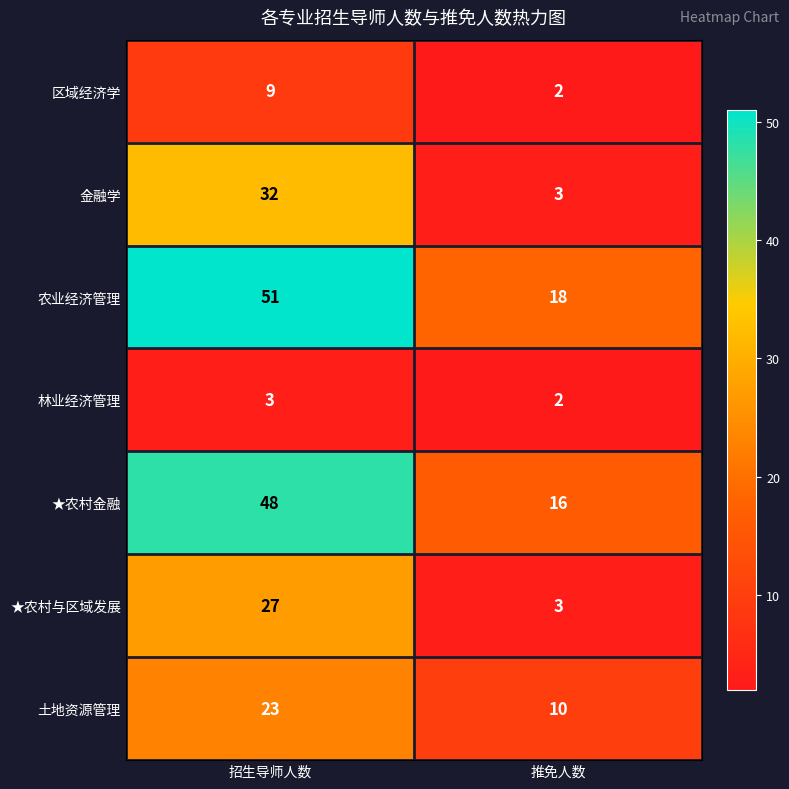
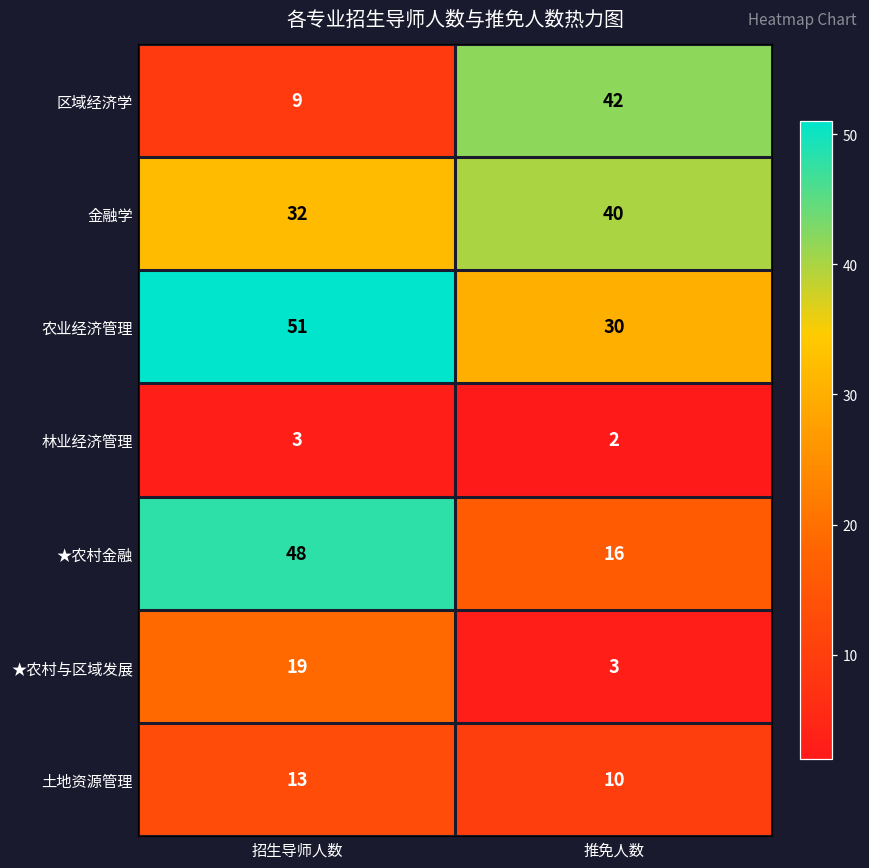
  {
    "区域经济学": {
      "招生导师人数": 9,
-     "推免人数": 2
+     "推免人数": 42
    },
    "金融学": {
      "招生导师人数": 32,
-     "推免人数": 3
+     "推免人数": 40
    },
    "农业经济管理": {
      "招生导师人数": 51,
-     "推免人数": 18
+     "推免人数": 30
    },
    "林业经济管理": {
      "招生导师人数": 3,
      "推免人数": 2
    },
    "★农村金融": {
      "招生导师人数": 48,
      "推免人数": 16
    },
    "★农村与区域发展": {
-     "招生导师人数": 27,
+     "招生导师人数": 19,
      "推免人数": 3
    },
    "土地资源管理": {
-     "招生导师人数": 23,
+     "招生导师人数": 13,
      "推免人数": 10
    }
  }
